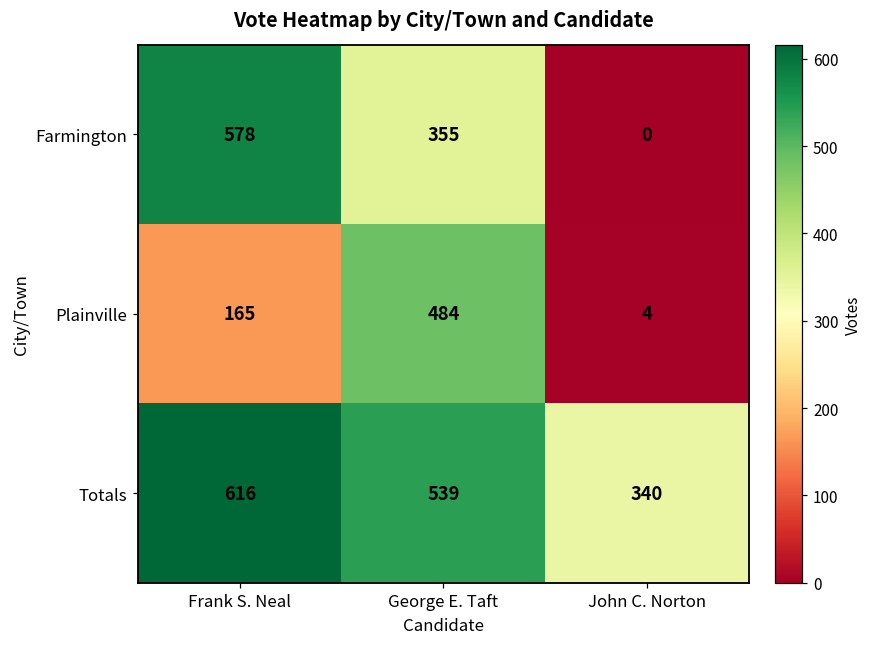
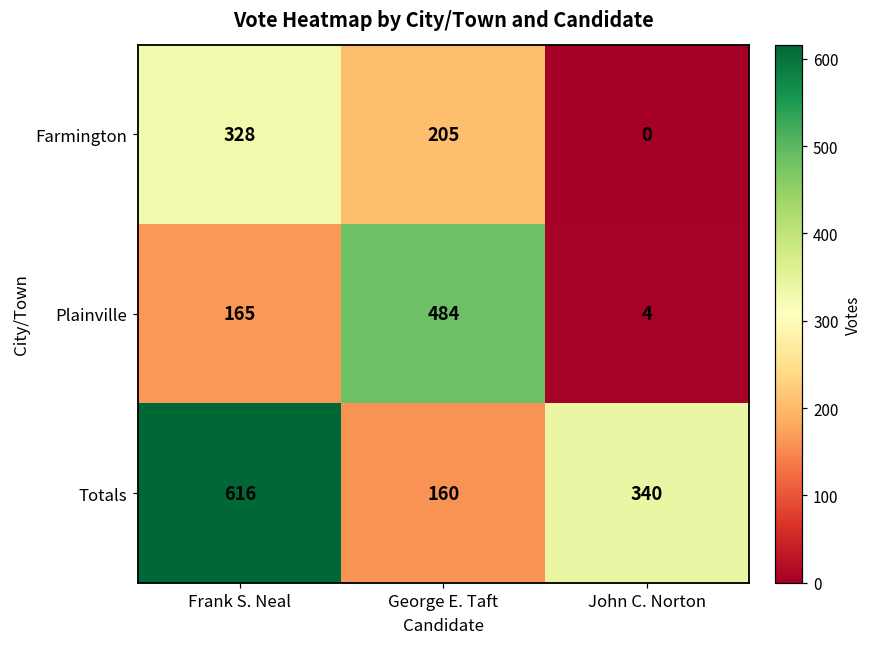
  {
    "Farmington": {
-     "Frank S. Neal": 578,
-     "George E. Taft": 355,
+     "Frank S. Neal": 328,
+     "George E. Taft": 205,
      "John C. Norton": 0
    },
    "Plainville": {
      "Frank S. Neal": 165,
      "George E. Taft": 484,
      "John C. Norton": 4
    },
    "Totals": {
      "Frank S. Neal": 616,
-     "George E. Taft": 539,
+     "George E. Taft": 160,
      "John C. Norton": 340
    }
  }
